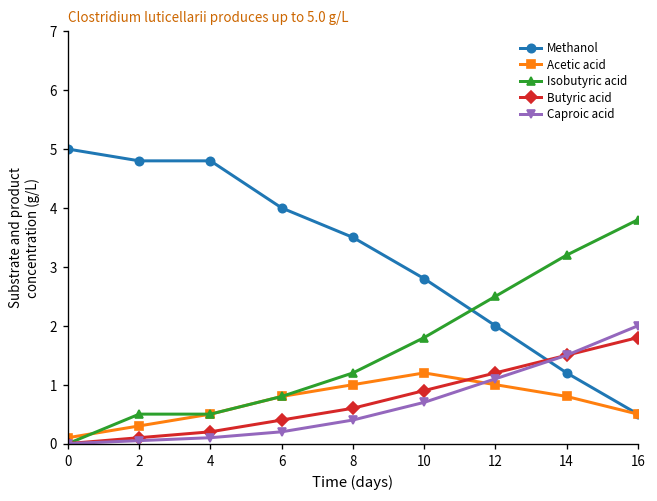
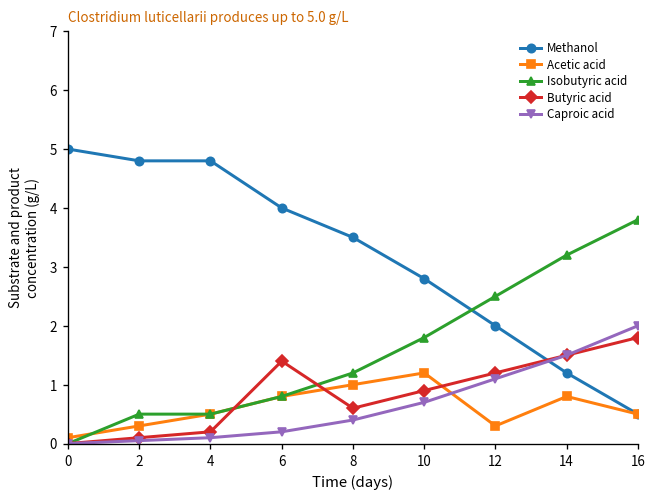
  {
    "Methanol": {
      "0": 5.0,
      "2": 4.8,
      "4": 4.8,
      "6": 4.0,
      "8": 3.5,
      "10": 2.8,
      "12": 2.0,
      "14": 1.2
    },
    "Acetic acid": {
      "0": 0.1,
      "2": 0.3,
      "8": 1.0,
      "10": 1.2,
-     "12": 1.0,
+     "12": 0.3,
      "14": 0.8
    },
    "Isobutyric acid": {
      "2": 0.5,
      "8": 1.2,
      "10": 1.8,
      "12": 2.5,
      "14": 3.2,
      "16": 3.8
    },
    "Butyric acid": {
      "4": 0.2,
-     "6": 0.4,
+     "6": 1.4,
      "8": 0.6,
      "10": 0.9,
      "12": 1.2,
      "16": 1.8
    },
    "Caproic acid": {
      "4": 0.1,
      "6": 0.2,
      "8": 0.4,
      "10": 0.7,
      "12": 1.1,
      "16": 2.0
    }
  }
